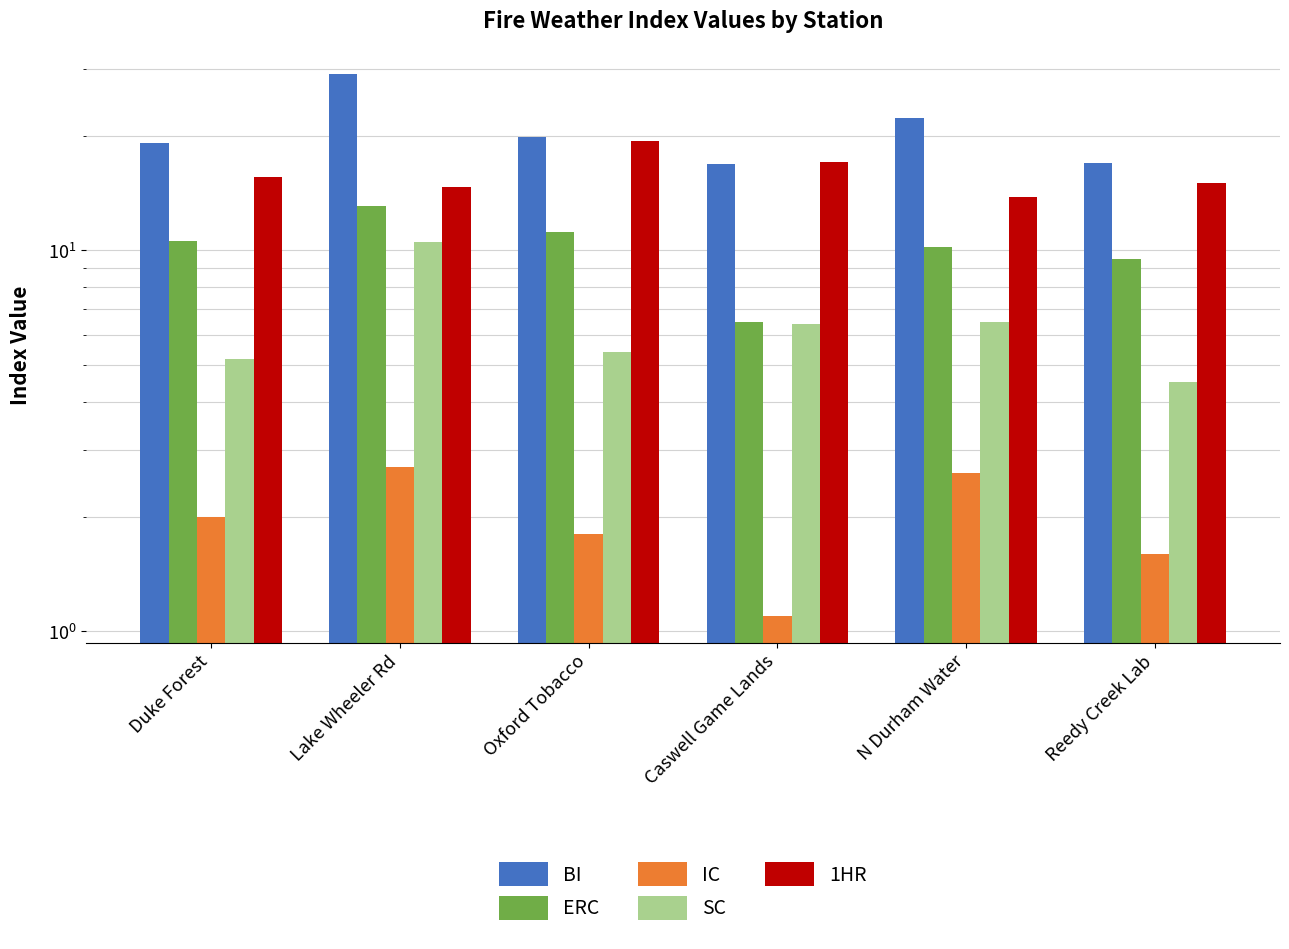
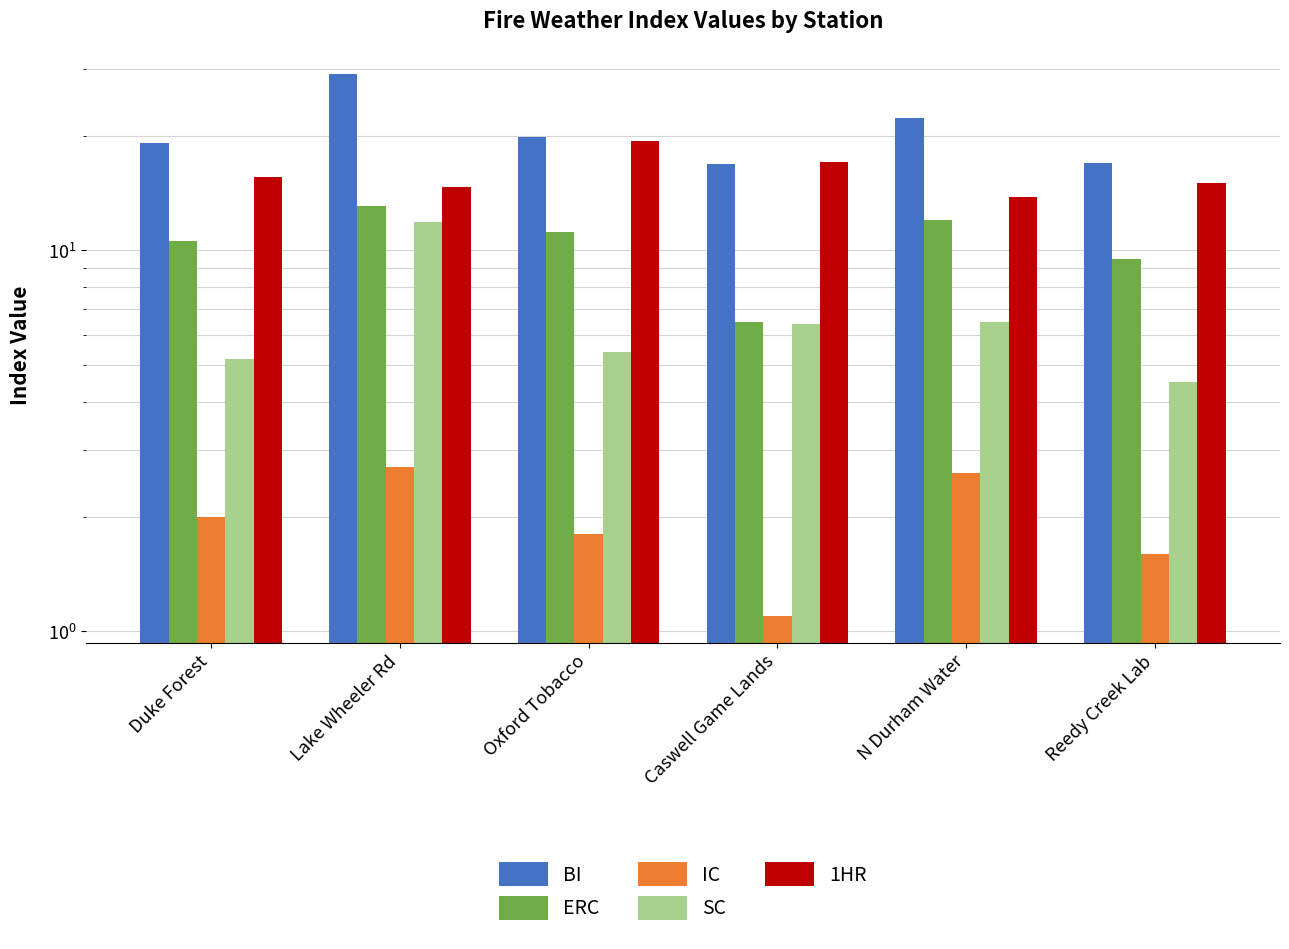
  {
    "BI": {
      "Duke Forest": 19,
      "Lake Wheeler Rd": 29,
      "Oxford Tobacco": 20,
      "Caswell Game Lands": 17,
      "N Durham Water": 22,
      "Reedy Creek Lab": 17
    },
    "ERC": {
      "Duke Forest": 10.6,
      "Lake Wheeler Rd": 13.1,
      "Oxford Tobacco": 11.2,
      "Caswell Game Lands": 6.5,
-     "N Durham Water": 10.2,
+     "N Durham Water": 12.0,
      "Reedy Creek Lab": 9.5
    },
    "IC": {
      "Duke Forest": 2.0,
      "Lake Wheeler Rd": 2.7,
      "Oxford Tobacco": 1.8,
      "Caswell Game Lands": 1.1,
      "N Durham Water": 2.6,
      "Reedy Creek Lab": 1.6
    },
    "SC": {
      "Duke Forest": 5.2,
-     "Lake Wheeler Rd": 10.5,
+     "Lake Wheeler Rd": 11.9,
      "Oxford Tobacco": 5.4,
      "Caswell Game Lands": 6.4,
      "N Durham Water": 6.5,
      "Reedy Creek Lab": 4.5
    },
    "1HR": {
      "Duke Forest": 15.6,
      "Lake Wheeler Rd": 14.6,
      "Oxford Tobacco": 19,
      "Caswell Game Lands": 17,
      "N Durham Water": 13.8,
      "Reedy Creek Lab": 15.0
    }
  }
